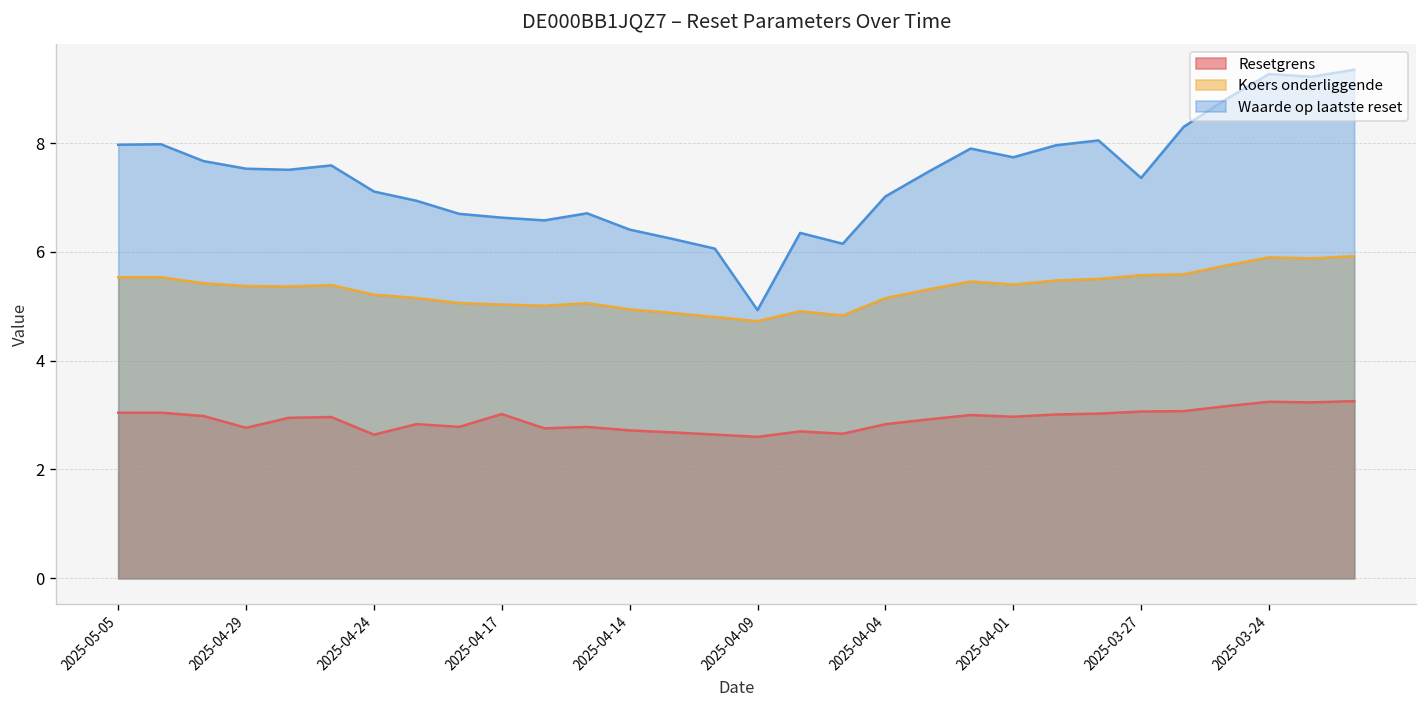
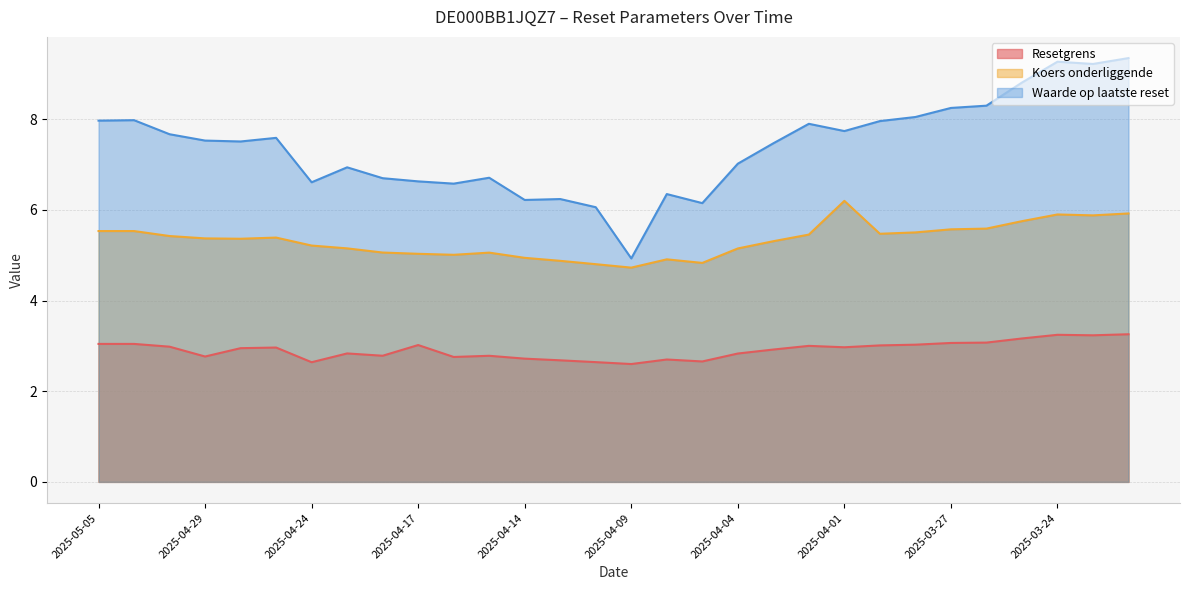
  {
    "Resetgrens": {
      "2025-05-05": 3.0,
      "2025-04-29": 2.8,
      "2025-04-24": 2.6,
      "2025-04-17": 3.0,
      "2025-04-14": 2.7,
      "2025-04-09": 2.6,
      "2025-04-04": 2.8,
      "2025-04-01": 3.0,
      "2025-03-27": 3.1,
      "2025-03-24": 3.2
    },
    "Koers onderliggende": {
      "2025-05-05": 5.5,
      "2025-04-29": 5.4,
      "2025-04-24": 5.2,
      "2025-04-17": 5.0,
      "2025-04-14": 4.9,
      "2025-04-09": 4.7,
      "2025-04-04": 5.2,
-     "2025-04-01": 5.4,
+     "2025-04-01": 6.2,
      "2025-03-27": 5.6,
      "2025-03-24": 5.9
    },
    "Waarde op laatste reset": {
      "2025-05-05": 8.0,
      "2025-04-29": 7.5,
-     "2025-04-24": 7.1,
+     "2025-04-24": 6.6,
      "2025-04-17": 6.6,
-     "2025-04-14": 6.4,
+     "2025-04-14": 6.2,
      "2025-04-09": 4.9,
      "2025-04-04": 7.0,
      "2025-04-01": 7.7,
-     "2025-03-27": 7.4
+     "2025-03-27": 8.3
    }
  }
